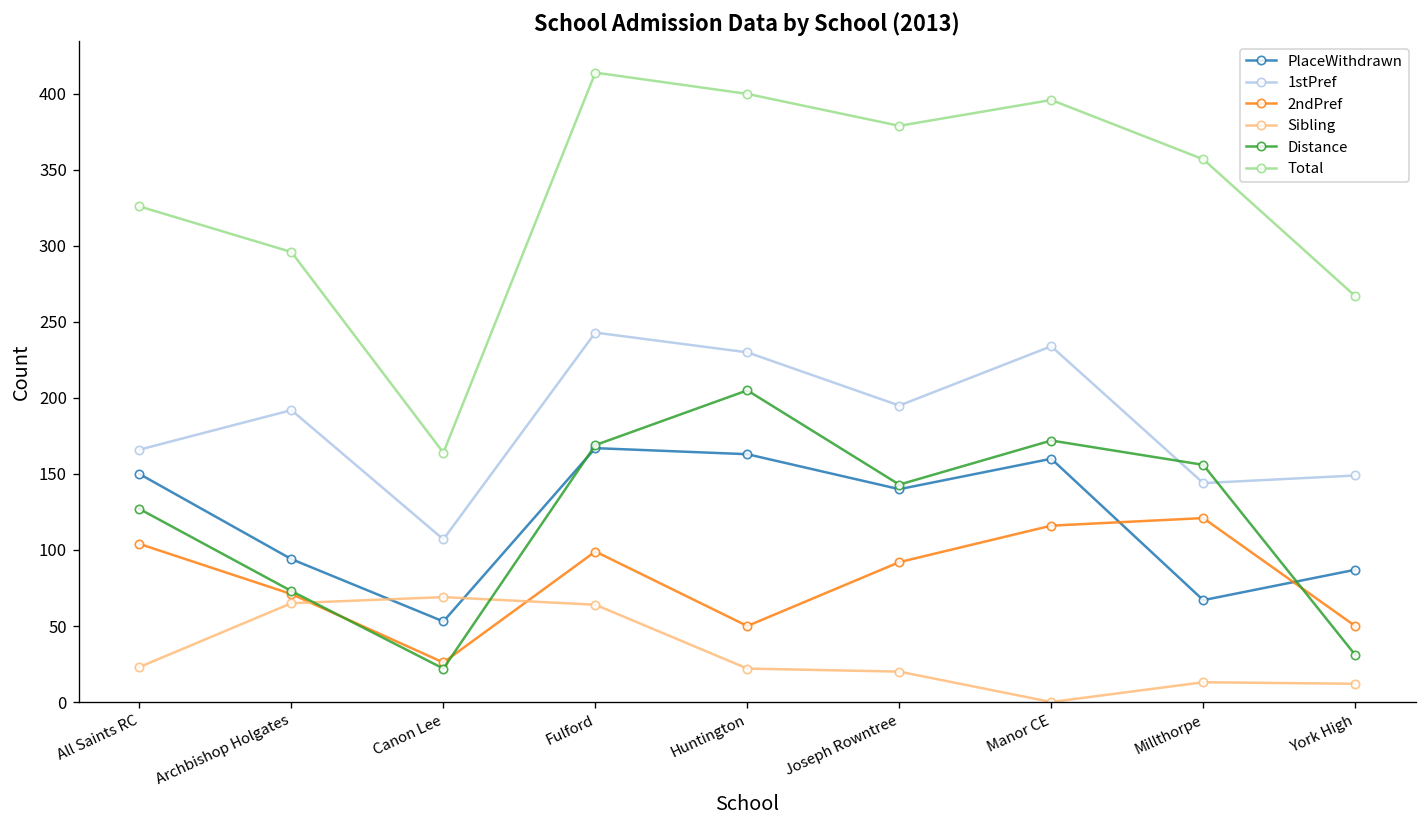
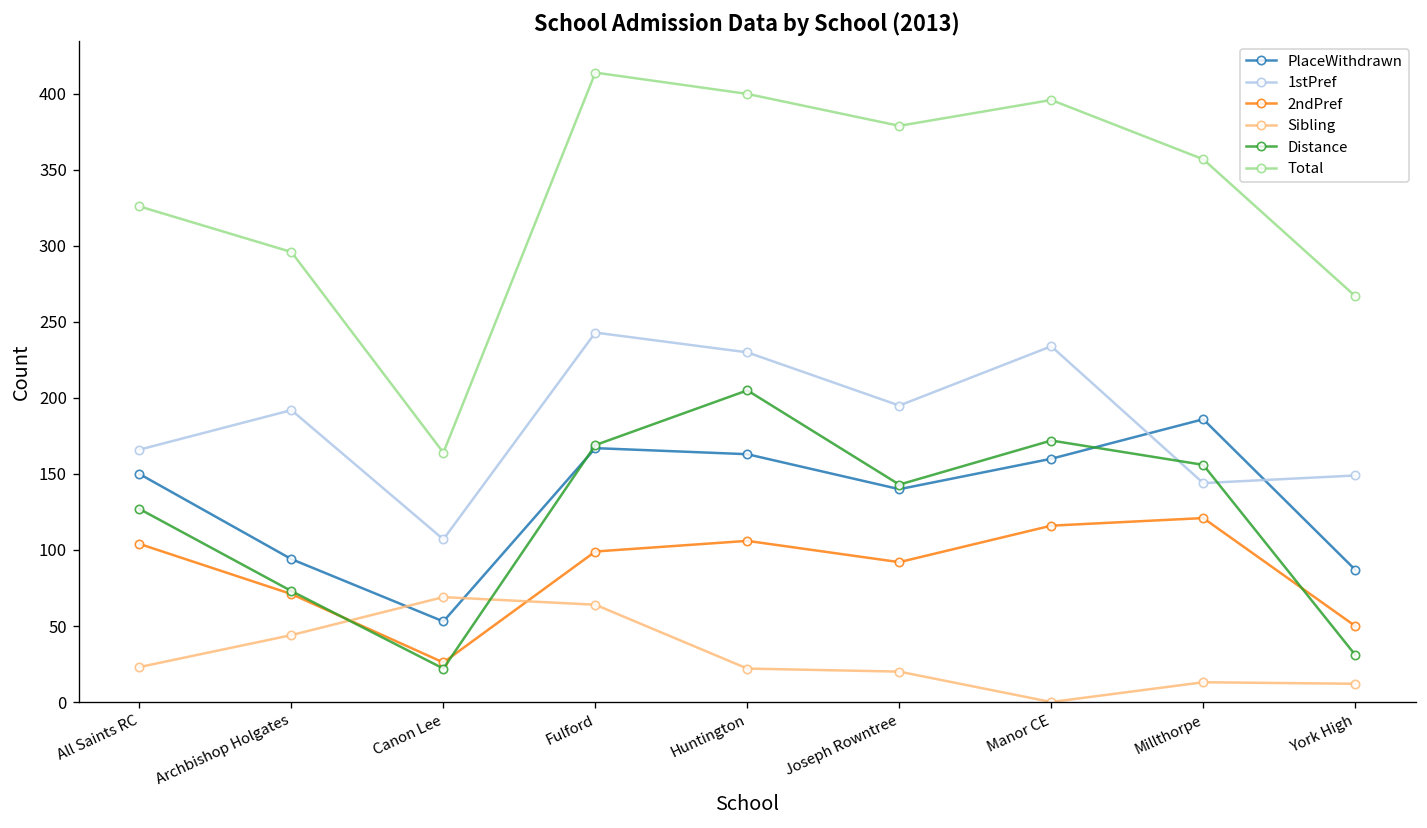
  {
    "PlaceWithdrawn": {
      "All Saints RC": 150,
      "Archbishop Holgates": 94,
      "Canon Lee": 53,
      "Huntington": 163,
      "Joseph Rowntree": 140,
      "Manor CE": 160,
-     "Millthorpe": 67,
+     "Millthorpe": 186,
      "York High": 87
    },
    "1stPref": {
      "All Saints RC": 166,
      "Archbishop Holgates": 192,
      "Canon Lee": 107,
      "Fulford": 243,
      "Huntington": 230,
      "Joseph Rowntree": 195,
      "Manor CE": 234,
      "Millthorpe": 144,
      "York High": 149
    },
    "2ndPref": {
      "All Saints RC": 104,
      "Archbishop Holgates": 71,
      "Canon Lee": 26,
      "Fulford": 99,
-     "Huntington": 50,
+     "Huntington": 106,
      "Joseph Rowntree": 92,
      "Manor CE": 116,
      "Millthorpe": 121,
      "York High": 50
    },
    "Sibling": {
      "All Saints RC": 23,
-     "Archbishop Holgates": 65,
+     "Archbishop Holgates": 44,
      "Canon Lee": 69,
      "Fulford": 64,
      "Huntington": 22,
      "Joseph Rowntree": 20,
      "Manor CE": 0,
      "Millthorpe": 13,
      "York High": 12
    },
    "Distance": {
      "All Saints RC": 127,
      "Archbishop Holgates": 73,
      "Canon Lee": 22,
      "Huntington": 205,
      "Joseph Rowntree": 143,
      "Manor CE": 172,
      "Millthorpe": 156,
      "York High": 31
    },
    "Total": {
      "All Saints RC": 326,
      "Archbishop Holgates": 296,
      "Canon Lee": 164,
      "Fulford": 414,
      "Huntington": 400,
      "Joseph Rowntree": 379,
      "Manor CE": 396,
      "Millthorpe": 357,
      "York High": 267
    }
  }
